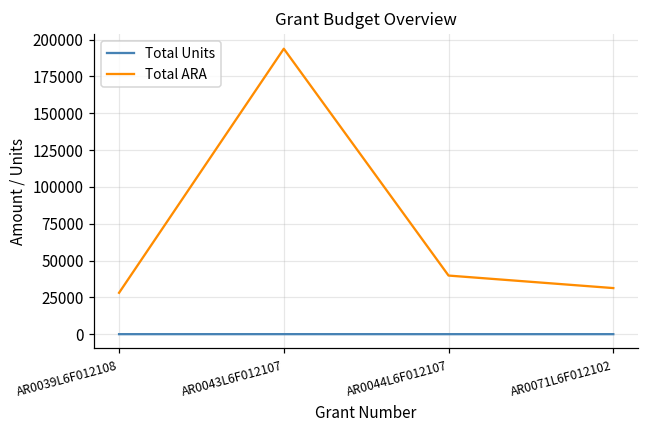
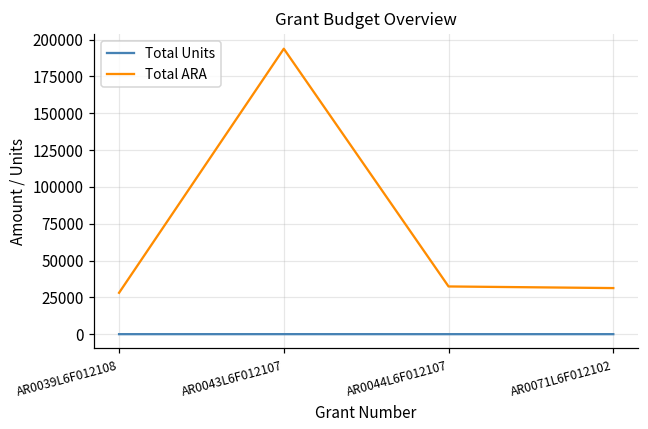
  {
    "Total Units": {
      "AR0039L6F012108": 0,
      "AR0043L6F012107": 0,
      "AR0044L6F012107": 0,
      "AR0071L6F012102": 0
    },
    "Total ARA": {
      "AR0039L6F012108": 28000,
      "AR0043L6F012107": 194000,
-     "AR0044L6F012107": 40000,
+     "AR0044L6F012107": 32000,
      "AR0071L6F012102": 31000
    }
  }
